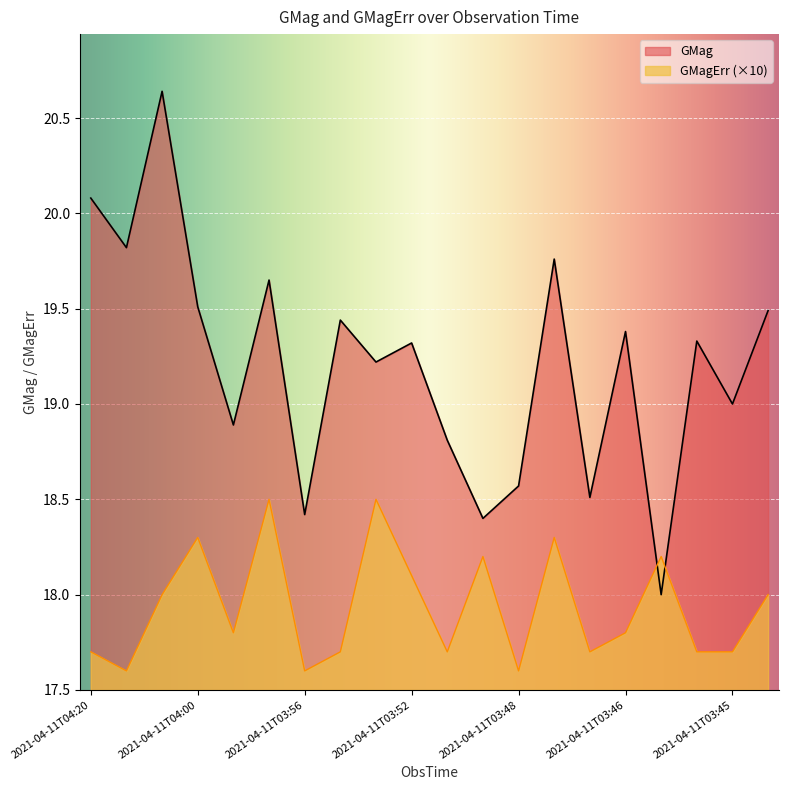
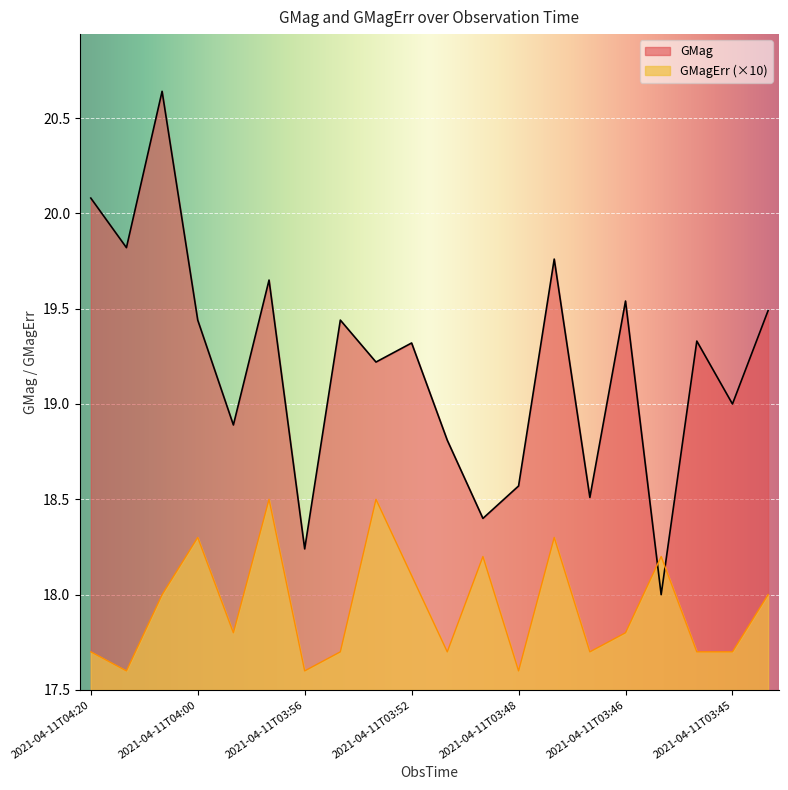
  {
    "GMag": {
      "2021-04-11T04:20": 20.08,
-     "2021-04-11T04:00": 19.51,
-     "2021-04-11T03:56": 18.42,
-     "2021-04-11T03:46": 19.38
+     "2021-04-11T04:00": 19.44,
+     "2021-04-11T03:56": 18.24,
+     "2021-04-11T03:46": 19.54
    },
    "GMagErr (×10)": {
      "2021-04-11T04:20": 17.70,
      "2021-04-11T04:00": 18.30,
      "2021-04-11T03:56": 17.60,
      "2021-04-11T03:46": 17.80
    }
  }
